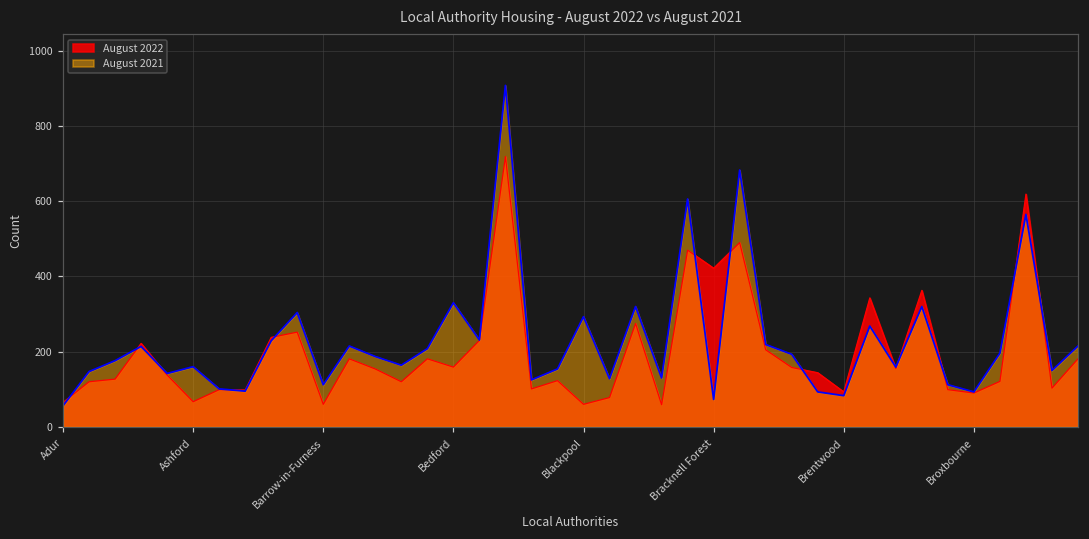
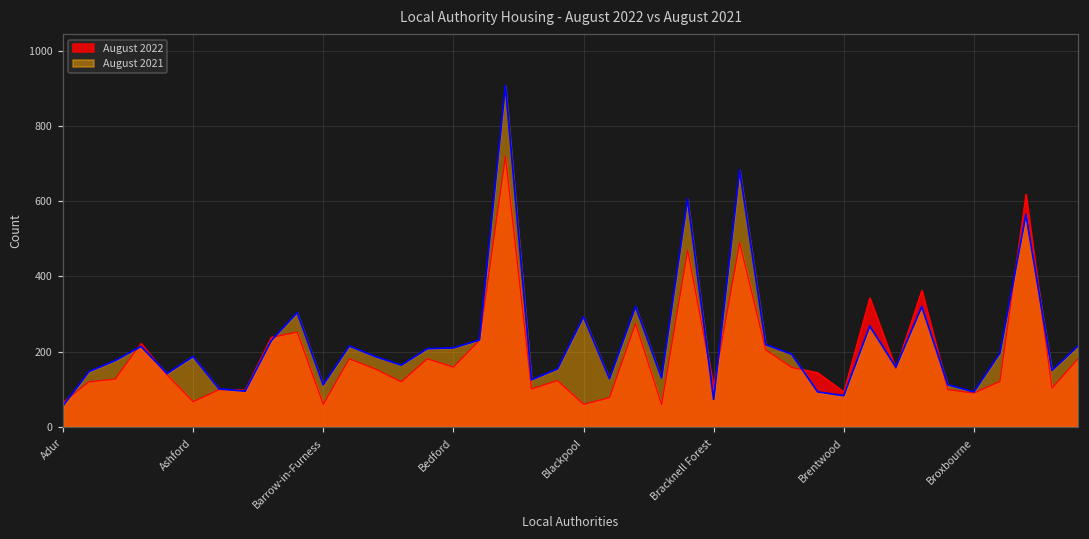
  {
    "August 2022": {
      "Adur": 70,
      "Ashford": 70,
      "Barrow-in-Furness": 60,
      "Bedford": 160,
      "Blackpool": 60,
-     "Bracknell Forest": 420,
+     "Bracknell Forest": 110,
      "Brentwood": 90
    },
    "August 2021": {
      "Adur": 60,
-     "Ashford": 160,
+     "Ashford": 190,
      "Barrow-in-Furness": 110,
-     "Bedford": 330,
+     "Bedford": 210,
      "Blackpool": 290,
      "Bracknell Forest": 70,
      "Brentwood": 80
    }
  }
